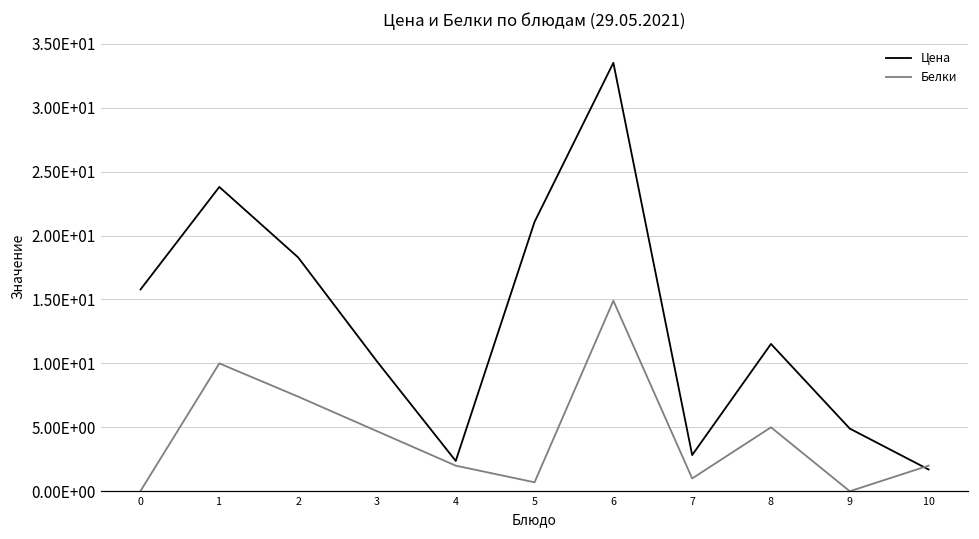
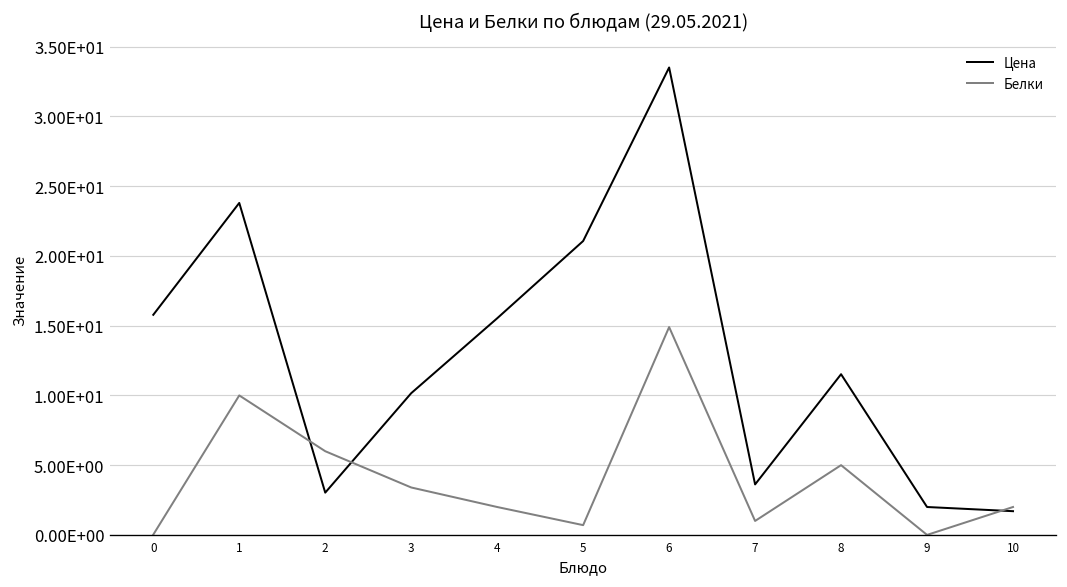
  {
    "Цена": {
      "0": 15.8,
      "1": 23.8,
-     "2": 18.3,
+     "2": 3.0,
      "3": 10.2,
-     "4": 2.4,
+     "4": 15.5,
      "5": 21.1,
      "6": 33.5,
-     "7": 2.8,
+     "7": 3.6,
      "8": 11.5,
-     "9": 4.9,
+     "9": 2.0,
      "10": 1.7
    },
    "Белки": {
      "0": 0.0,
      "1": 10.0,
-     "2": 7.4,
-     "3": 4.7,
+     "2": 6.0,
+     "3": 3.4,
      "4": 2.0,
      "5": 0.7,
      "6": 14.9,
      "7": 1.0,
      "8": 5.0,
      "9": 0.0,
      "10": 2.0
    }
  }
